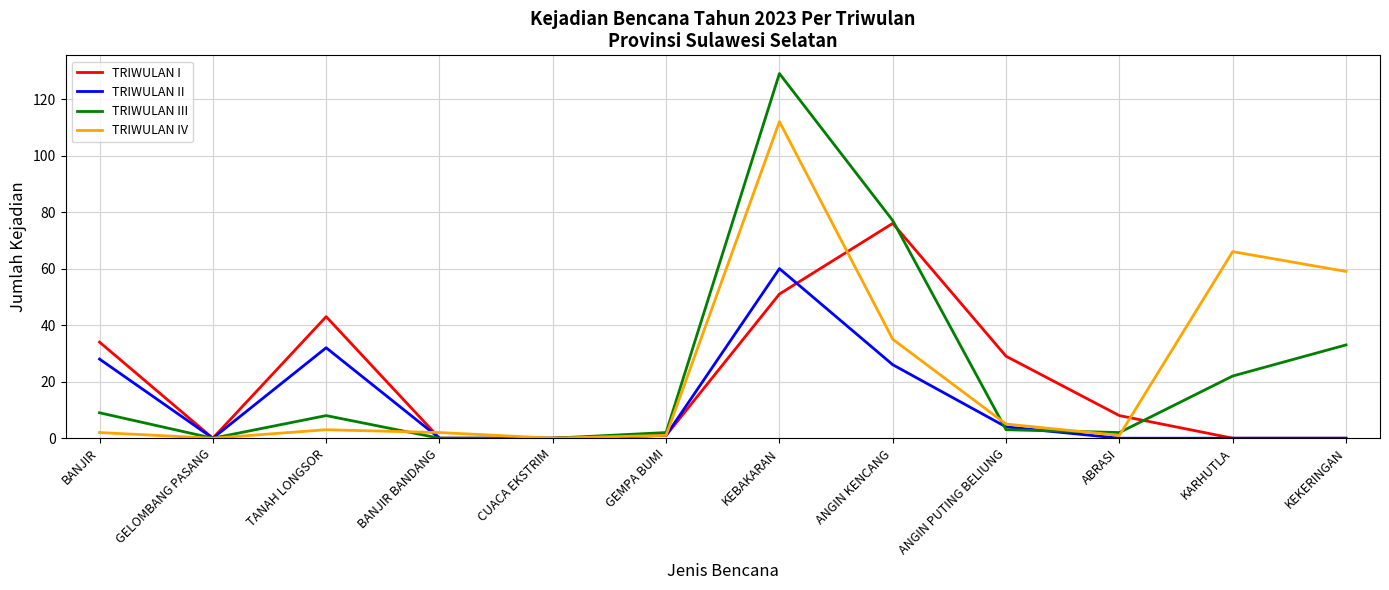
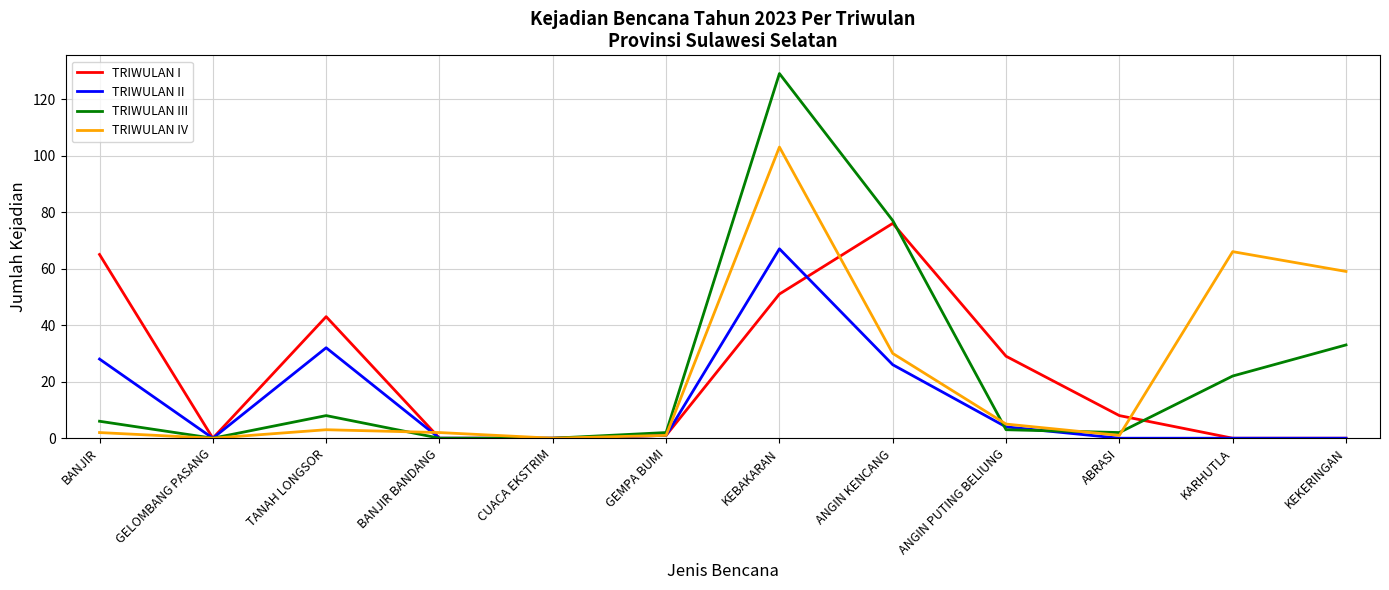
  {
    "TRIWULAN I": {
-     "BANJIR": 34,
+     "BANJIR": 65,
      "TANAH LONGSOR": 43,
      "KEBAKARAN": 51,
      "ANGIN KENCANG": 76,
      "ANGIN PUTING BELIUNG": 29,
      "ABRASI": 8
    },
    "TRIWULAN II": {
      "BANJIR": 28,
      "TANAH LONGSOR": 32,
-     "KEBAKARAN": 60,
+     "KEBAKARAN": 67,
      "ANGIN KENCANG": 26,
      "ANGIN PUTING BELIUNG": 4,
      "ABRASI": 0
    },
    "TRIWULAN III": {
-     "BANJIR": 9,
+     "BANJIR": 6,
      "TANAH LONGSOR": 8,
      "GEMPA BUMI": 2,
      "KEBAKARAN": 129,
      "ANGIN KENCANG": 77,
      "ANGIN PUTING BELIUNG": 3,
      "ABRASI": 2,
      "KARHUTLA": 22,
      "KEKERINGAN": 33
    },
    "TRIWULAN IV": {
      "BANJIR": 2,
      "TANAH LONGSOR": 3,
      "BANJIR BANDANG": 2,
-     "KEBAKARAN": 112,
-     "ANGIN KENCANG": 35,
+     "KEBAKARAN": 103,
+     "ANGIN KENCANG": 30,
      "ANGIN PUTING BELIUNG": 5,
      "ABRASI": 1,
      "KARHUTLA": 66,
      "KEKERINGAN": 59
    }
  }
